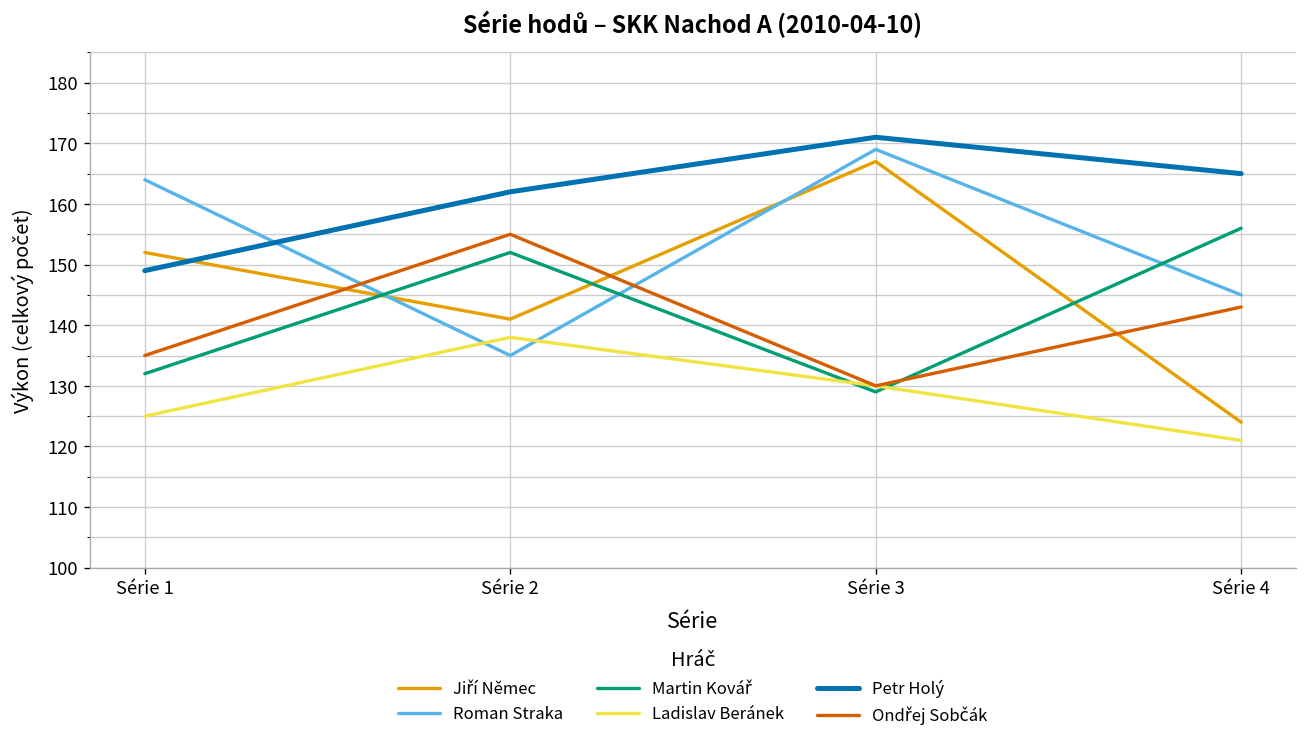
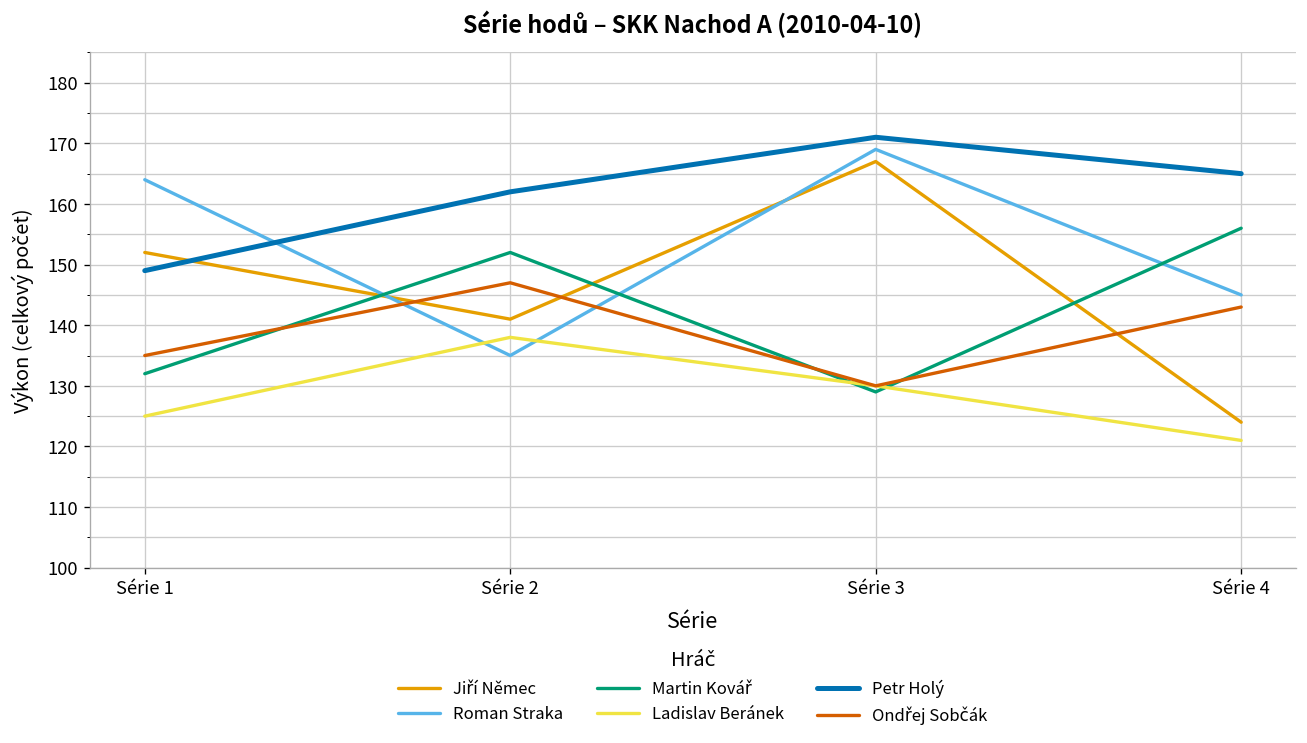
  {
    "Jiří Němec": {
      "Série 1": 152,
      "Série 2": 141,
      "Série 3": 167,
      "Série 4": 124
    },
    "Roman Straka": {
      "Série 1": 164,
      "Série 2": 135,
      "Série 3": 169,
      "Série 4": 145
    },
    "Martin Kovář": {
      "Série 1": 132,
      "Série 2": 152,
      "Série 3": 129,
      "Série 4": 156
    },
    "Ladislav Beránek": {
      "Série 1": 125,
      "Série 2": 138,
      "Série 4": 121
    },
    "Petr Holý": {
      "Série 1": 149,
      "Série 2": 162,
      "Série 3": 171,
      "Série 4": 165
    },
    "Ondřej Sobčák": {
      "Série 1": 135,
-     "Série 2": 155,
+     "Série 2": 147,
      "Série 4": 143
    }
  }
